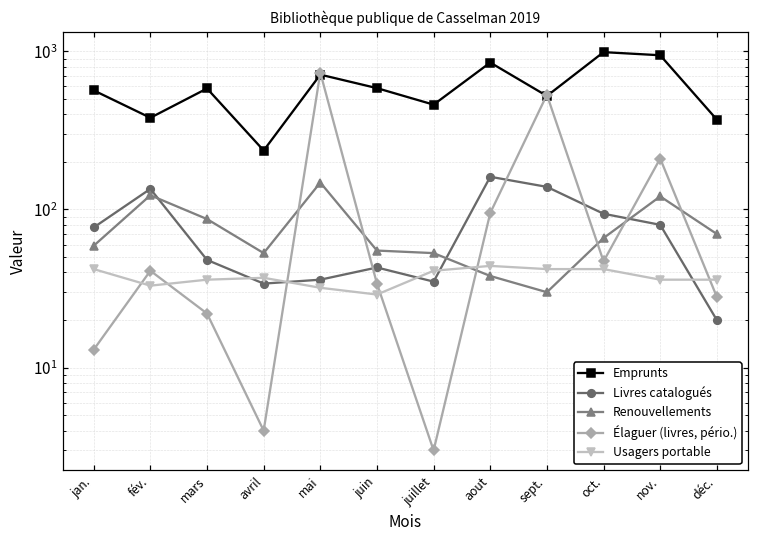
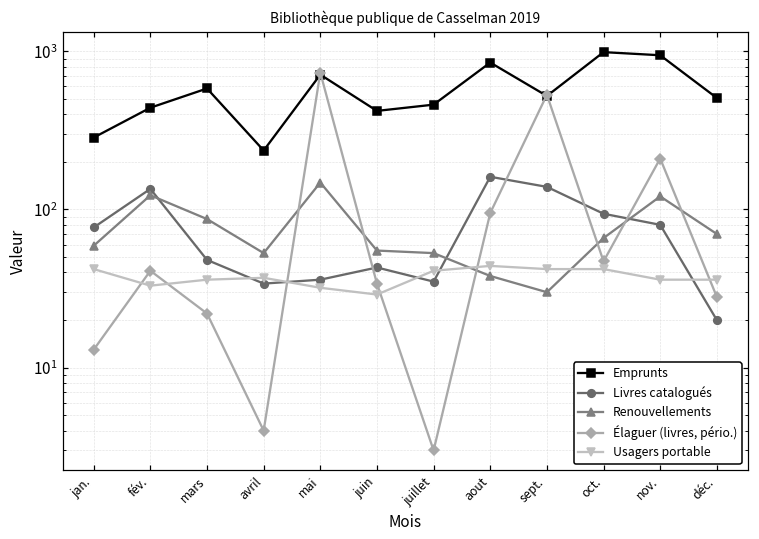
  {
    "Emprunts": {
-     "jan.": 570,
-     "fév.": 380,
+     "jan.": 290,
+     "fév.": 440,
      "mars": 580,
      "avril": 240,
-     "juin": 590,
+     "juin": 420,
      "juillet": 460,
      "aout": 800,
      "oct.": 1000,
      "nov.": 900,
-     "déc.": 370
+     "déc.": 510
    }
  }
